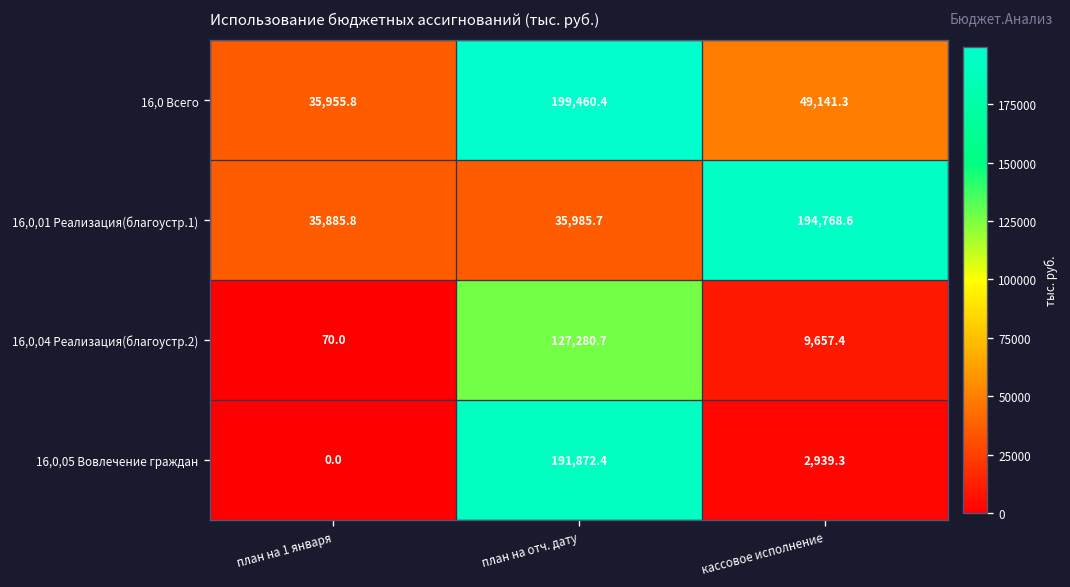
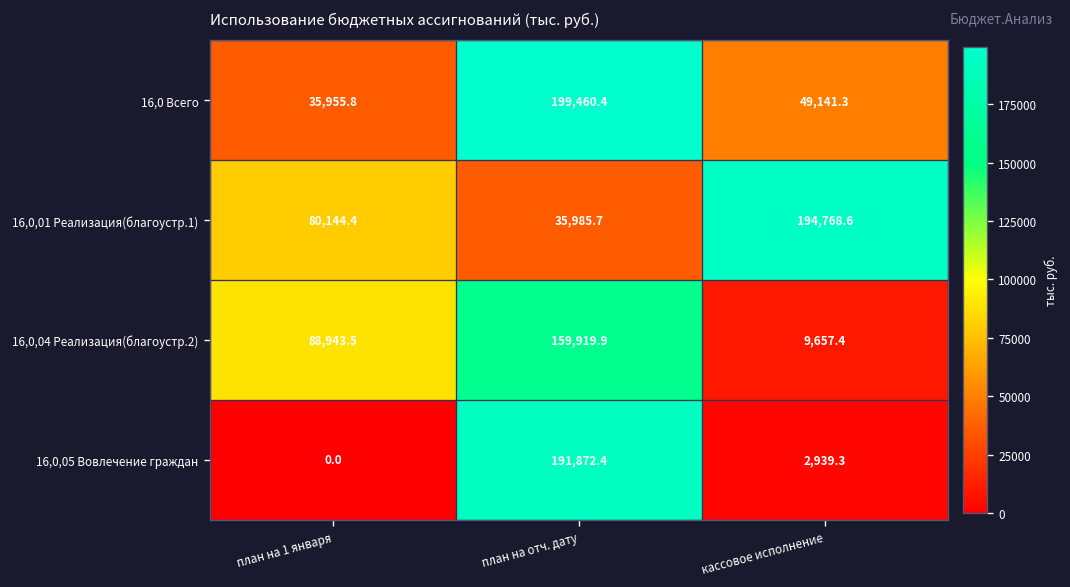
  {
    "16,0 Всего": {
      "план на 1 января": "35,955.8",
      "план на отч. дату": "199,460.4",
      "кассовое исполнение": "49,141.3"
    },
    "16,0,01 Реализация(благоустр.1)": {
-     "план на 1 января": "35,885.8",
+     "план на 1 января": "80,144.4",
      "план на отч. дату": "35,985.7",
      "кассовое исполнение": "194,768.6"
    },
    "16,0,04 Реализация(благоустр.2)": {
-     "план на 1 января": "70.0",
-     "план на отч. дату": "127,280.7",
+     "план на 1 января": "88,943.5",
+     "план на отч. дату": "159,919.9",
      "кассовое исполнение": "9,657.4"
    },
    "16,0,05 Вовлечение граждан": {
      "план на 1 января": "0.0",
      "план на отч. дату": "191,872.4",
      "кассовое исполнение": "2,939.3"
    }
  }
